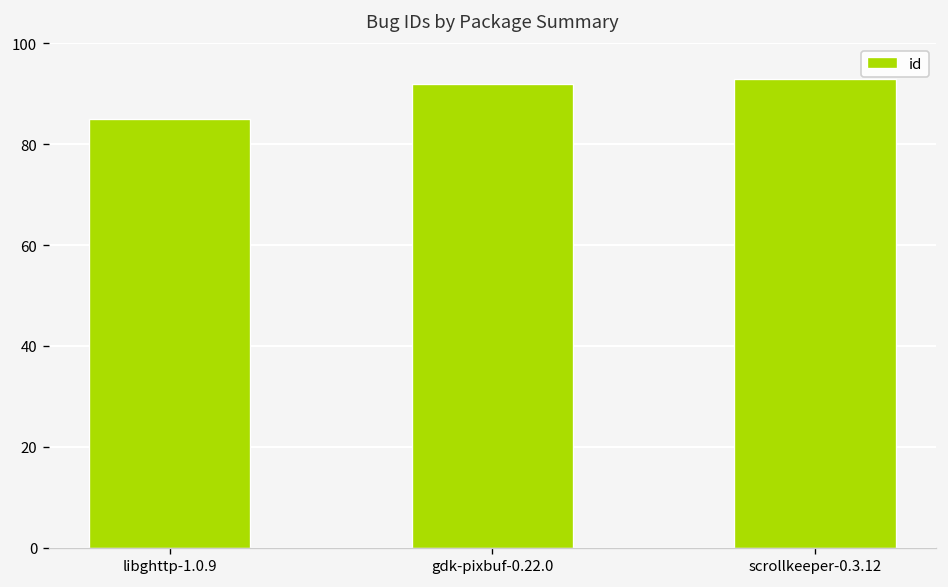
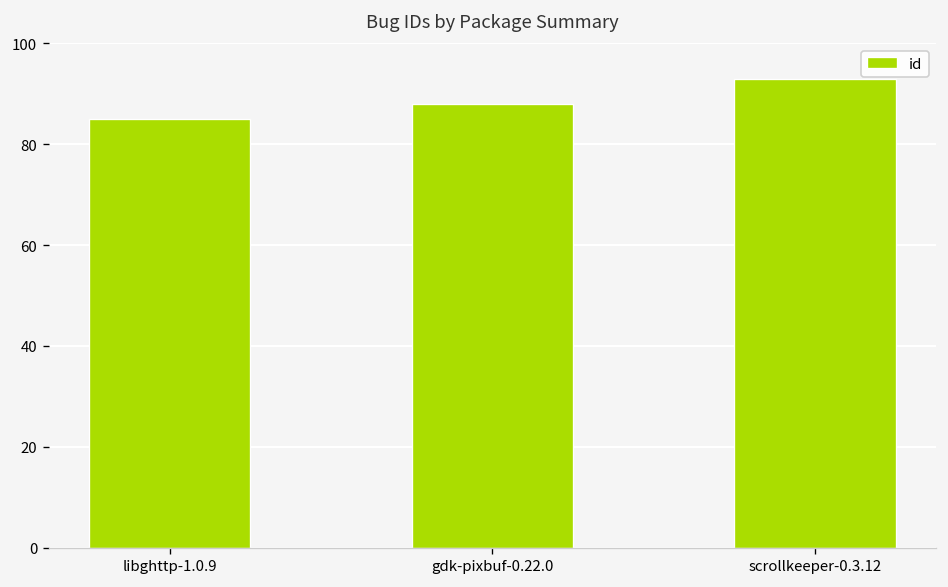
  {
    "libghttp-1.0.9": 85,
-   "gdk-pixbuf-0.22.0": 92,
+   "gdk-pixbuf-0.22.0": 88,
    "scrollkeeper-0.3.12": 93
  }
